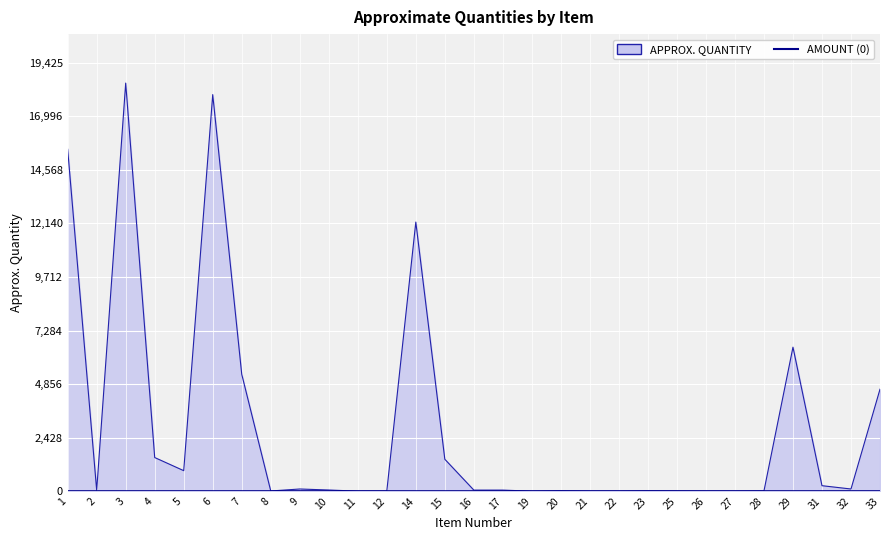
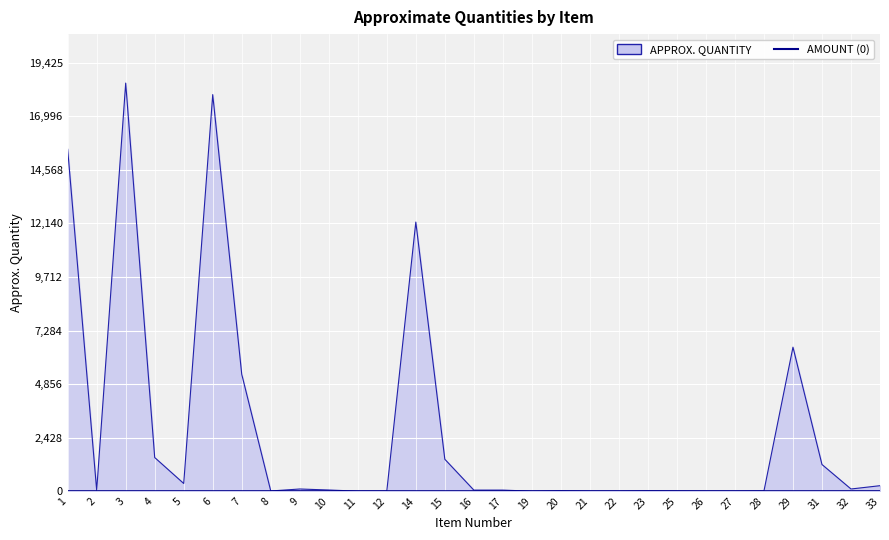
  {
    "APPROX. QUANTITY": {
      "1": "15,500",
      "3": "18,500",
      "4": "1,500",
-     "5": "900",
+     "5": "400",
      "6": "18,000",
      "7": "5,300",
      "14": "12,200",
      "15": "1,400",
      "29": "6,500",
-     "31": "300",
-     "33": "4,600"
+     "31": "1,200",
+     "33": "300"
    }
  }
